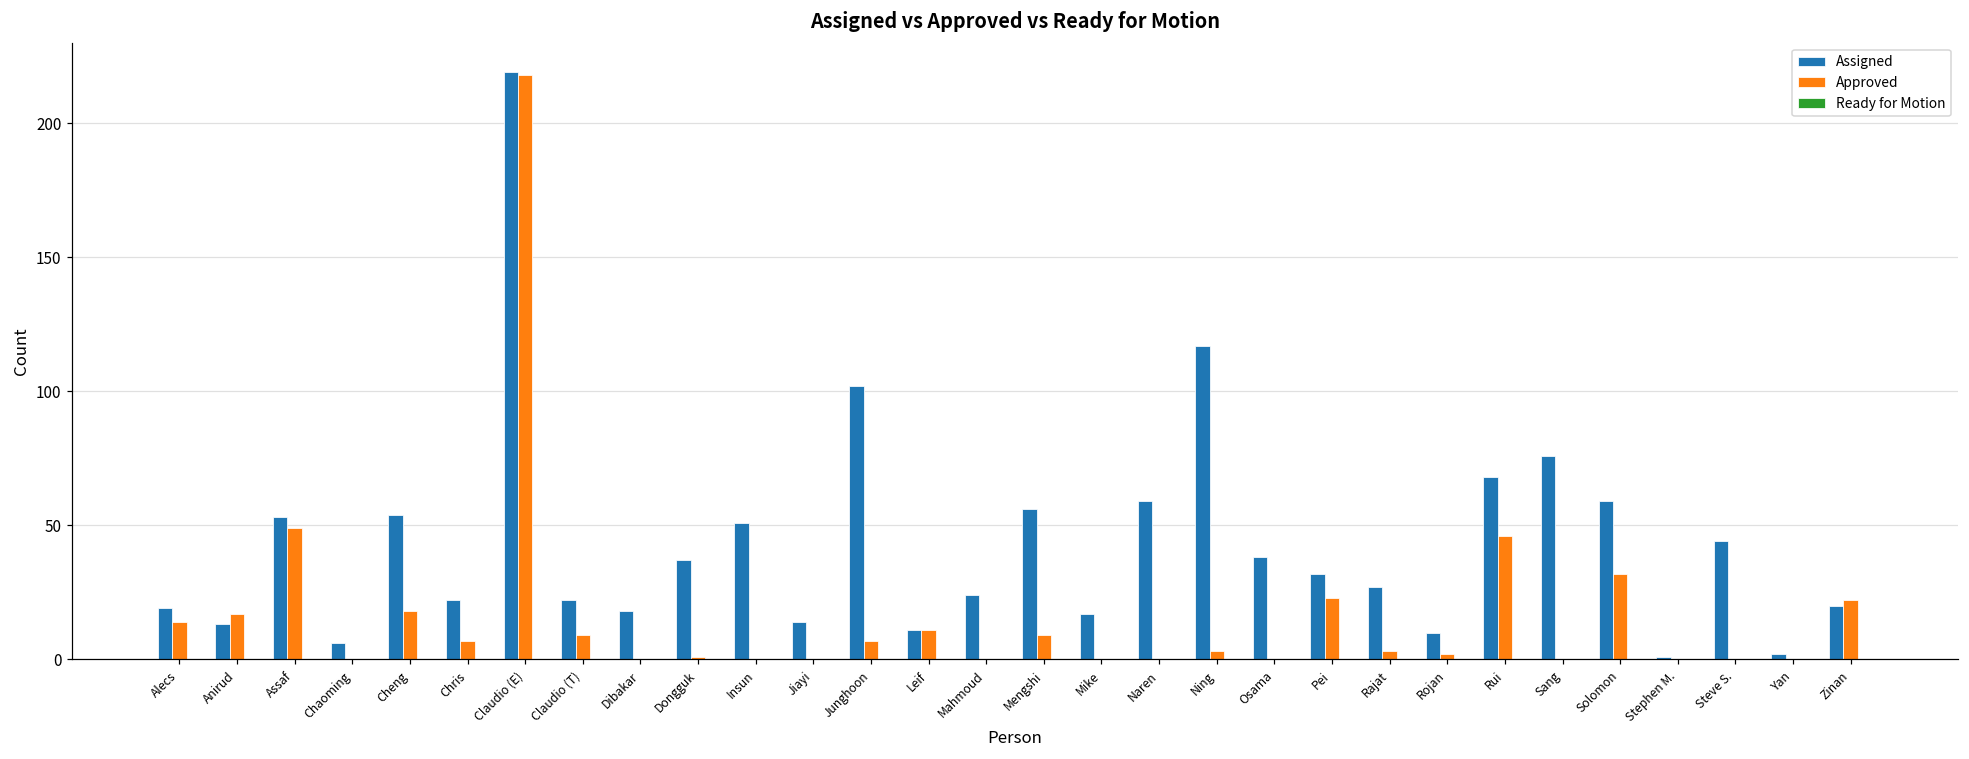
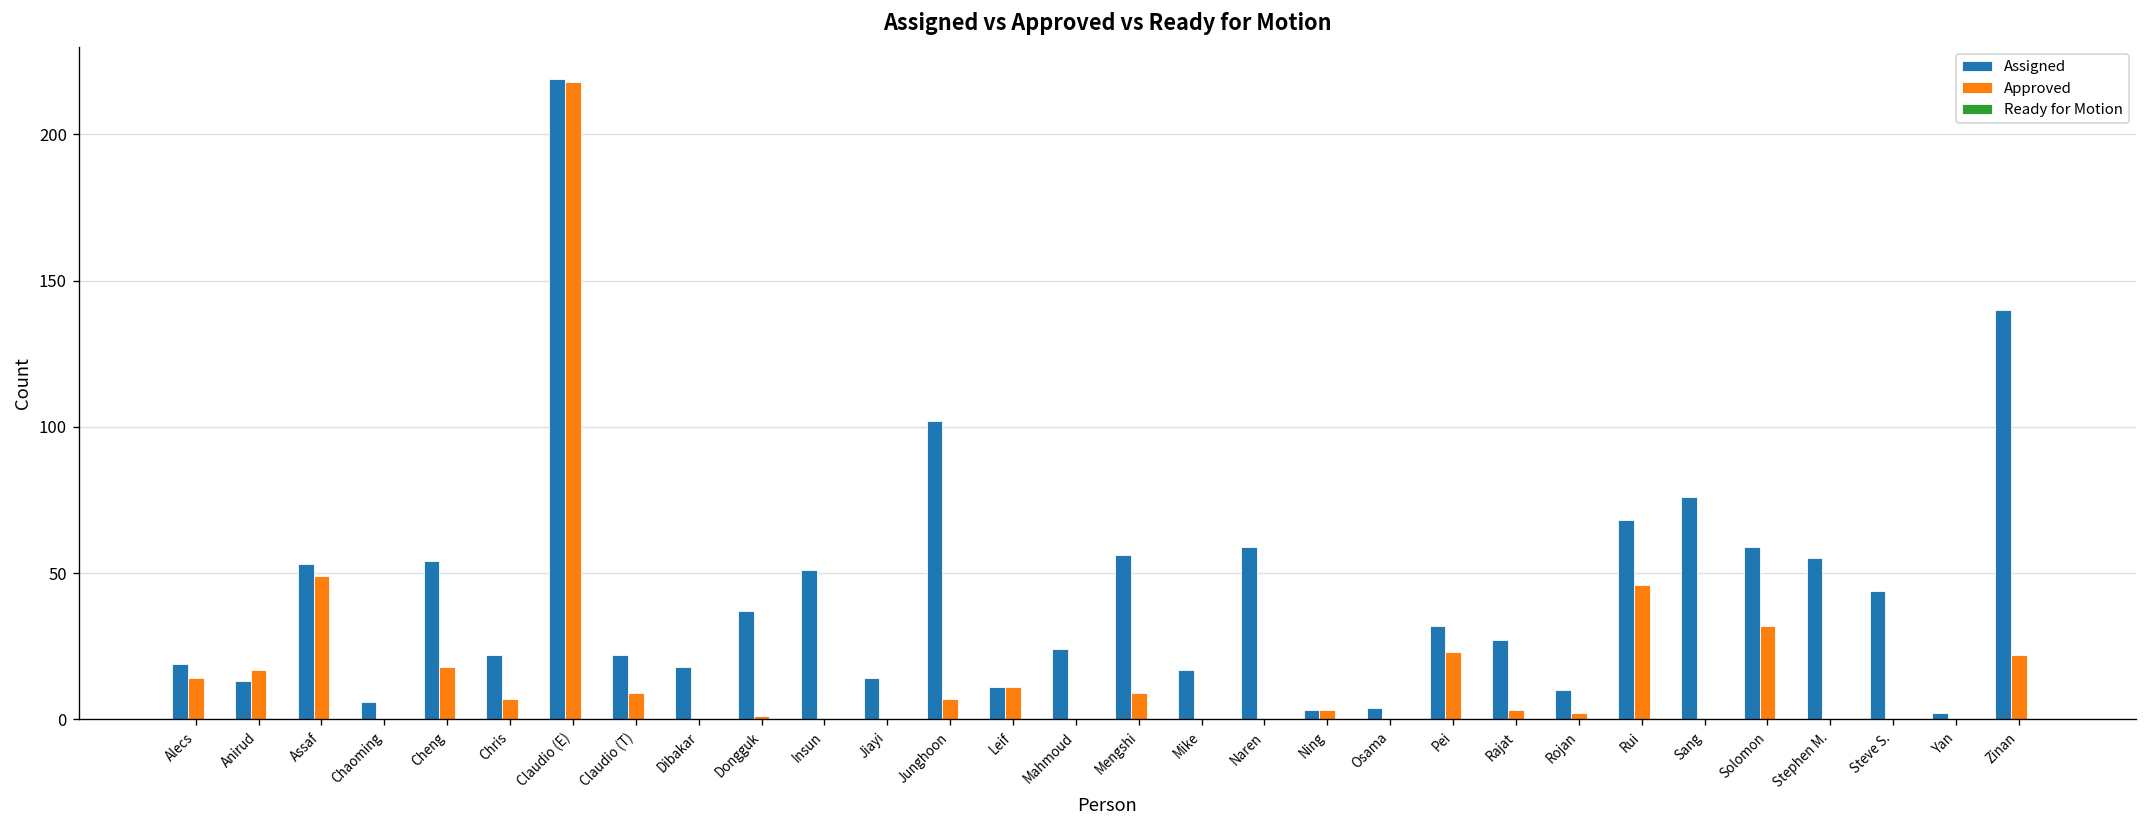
  {
    "Assigned": {
      "Alecs": 19,
      "Anirud": 13,
      "Assaf": 53,
      "Chaoming": 6,
      "Cheng": 54,
      "Chris": 22,
      "Claudio (E)": 219,
      "Claudio (T)": 22,
      "Dibakar": 18,
      "Dongguk": 37,
      "Insun": 51,
      "Jiayi": 14,
      "Junghoon": 102,
      "Leif": 11,
      "Mahmoud": 24,
      "Mengshi": 56,
      "Mike": 17,
      "Naren": 59,
-     "Ning": 117,
-     "Osama": 38,
+     "Ning": 3,
+     "Osama": 4,
      "Pei": 32,
      "Rajat": 27,
      "Rojan": 10,
      "Rui": 68,
      "Sang": 76,
      "Solomon": 59,
-     "Stephen M.": 1,
+     "Stephen M.": 55,
      "Steve S.": 44,
      "Yan": 2,
-     "Zinan": 20
+     "Zinan": 140
    },
    "Approved": {
      "Alecs": 14,
      "Anirud": 17,
      "Assaf": 49,
      "Chaoming": 0,
      "Cheng": 18,
      "Chris": 7,
      "Claudio (E)": 218,
      "Claudio (T)": 9,
      "Dibakar": 0,
      "Insun": 0,
      "Jiayi": 0,
      "Junghoon": 7,
      "Leif": 11,
      "Mahmoud": 0,
      "Mengshi": 9,
      "Mike": 0,
      "Naren": 0,
      "Ning": 3,
      "Osama": 0,
      "Pei": 23,
      "Rajat": 3,
      "Rojan": 2,
      "Rui": 46,
      "Sang": 0,
      "Solomon": 32,
      "Stephen M.": 0,
      "Steve S.": 0,
      "Yan": 0,
      "Zinan": 22
    },
    "Ready for Motion": {
      "Alecs": 0,
      "Anirud": 0,
      "Assaf": 0,
      "Chaoming": 0,
      "Cheng": 0,
      "Chris": 0,
      "Claudio (E)": 0,
      "Claudio (T)": 0,
      "Dibakar": 0,
      "Dongguk": 0,
      "Insun": 0,
      "Jiayi": 0,
      "Junghoon": 0,
      "Leif": 0,
      "Mahmoud": 0,
      "Mengshi": 0,
      "Mike": 0,
      "Naren": 0,
      "Ning": 0,
      "Osama": 0,
      "Pei": 0,
      "Rajat": 0,
      "Rojan": 0,
      "Rui": 0,
      "Sang": 0,
      "Solomon": 0,
      "Stephen M.": 0,
      "Steve S.": 0,
      "Yan": 0,
      "Zinan": 0
    }
  }
